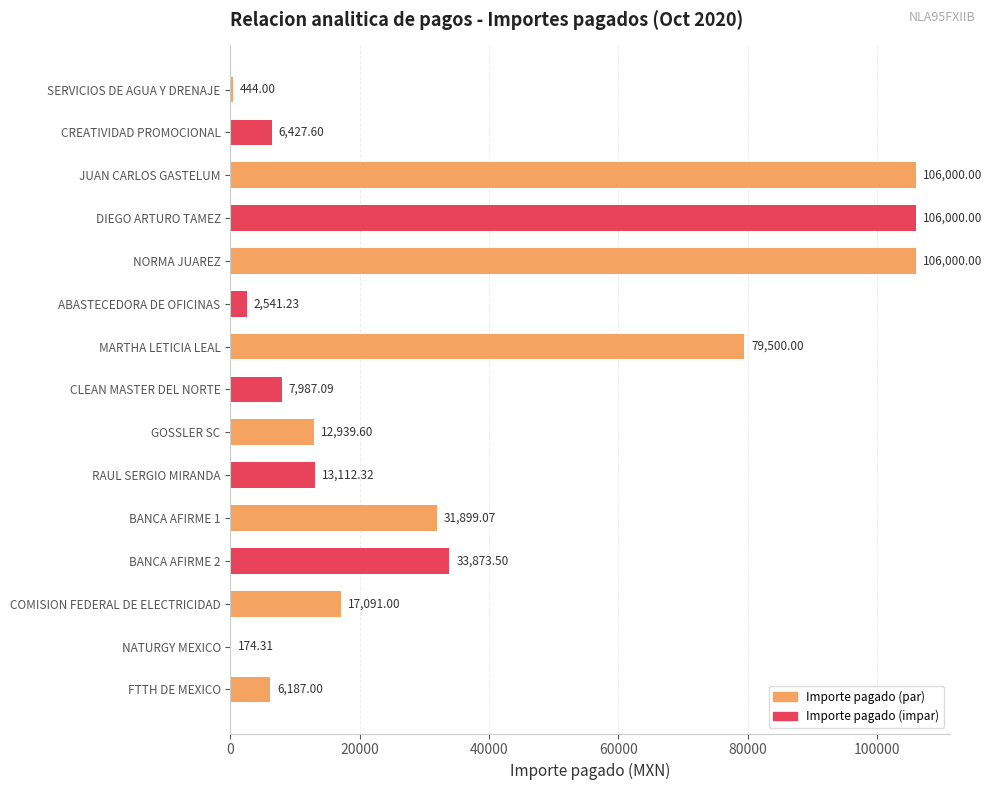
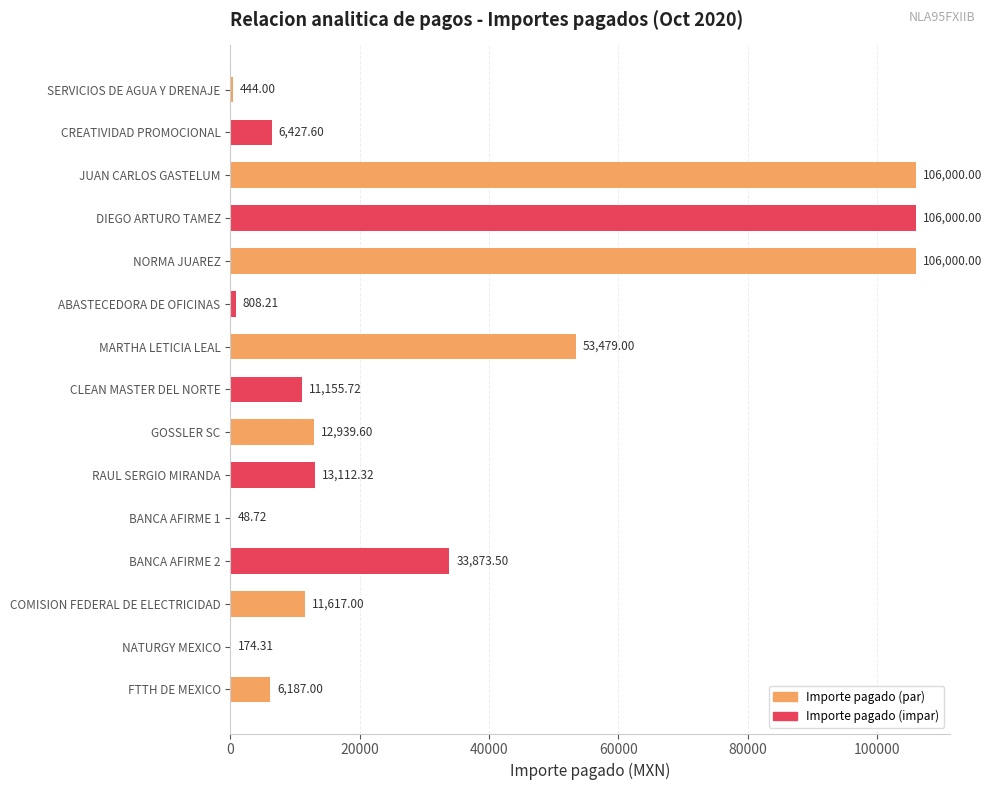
  {
    "SERVICIOS DE AGUA Y DRENAJE": "444.00",
    "CREATIVIDAD PROMOCIONAL": "6,427.60",
    "JUAN CARLOS GASTELUM": "106,000.00",
    "DIEGO ARTURO TAMEZ": "106,000.00",
    "NORMA JUAREZ": "106,000.00",
-   "ABASTECEDORA DE OFICINAS": "2,541.23",
-   "MARTHA LETICIA LEAL": "79,500.00",
-   "CLEAN MASTER DEL NORTE": "7,987.09",
+   "ABASTECEDORA DE OFICINAS": "808.21",
+   "MARTHA LETICIA LEAL": "53,479.00",
+   "CLEAN MASTER DEL NORTE": "11,155.72",
    "GOSSLER SC": "12,939.60",
    "RAUL SERGIO MIRANDA": "13,112.32",
-   "BANCA AFIRME 1": "31,899.07",
+   "BANCA AFIRME 1": "48.72",
    "BANCA AFIRME 2": "33,873.50",
-   "COMISION FEDERAL DE ELECTRICIDAD": "17,091.00",
+   "COMISION FEDERAL DE ELECTRICIDAD": "11,617.00",
    "NATURGY MEXICO": "174.31",
    "FTTH DE MEXICO": "6,187.00"
  }
